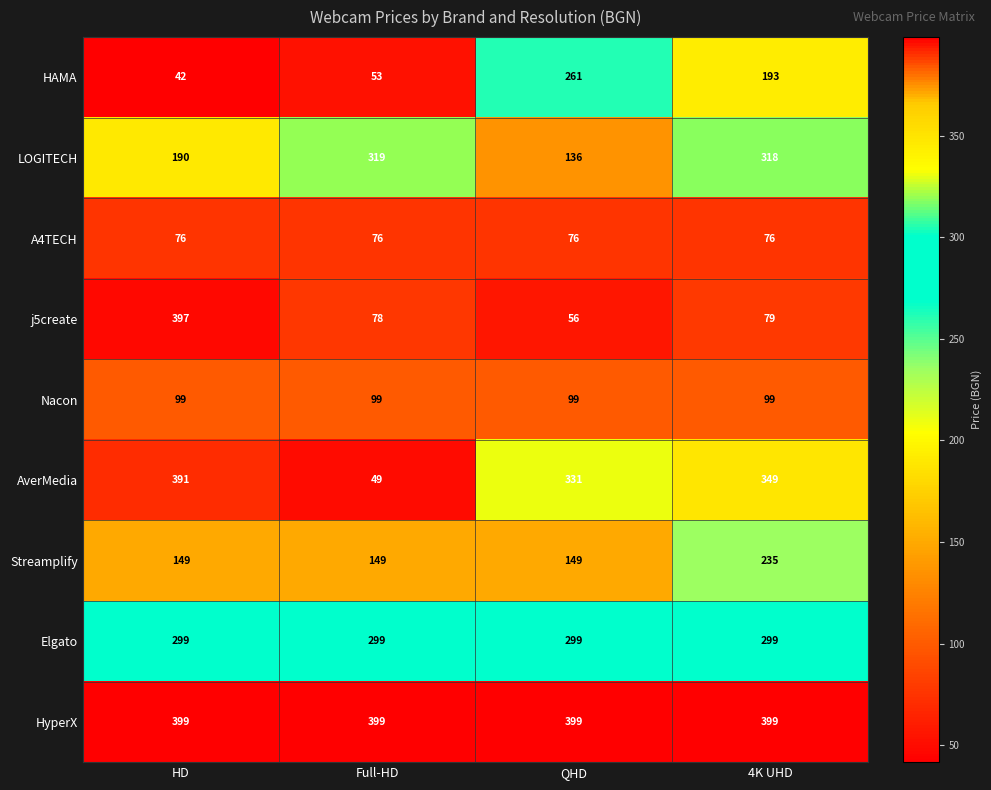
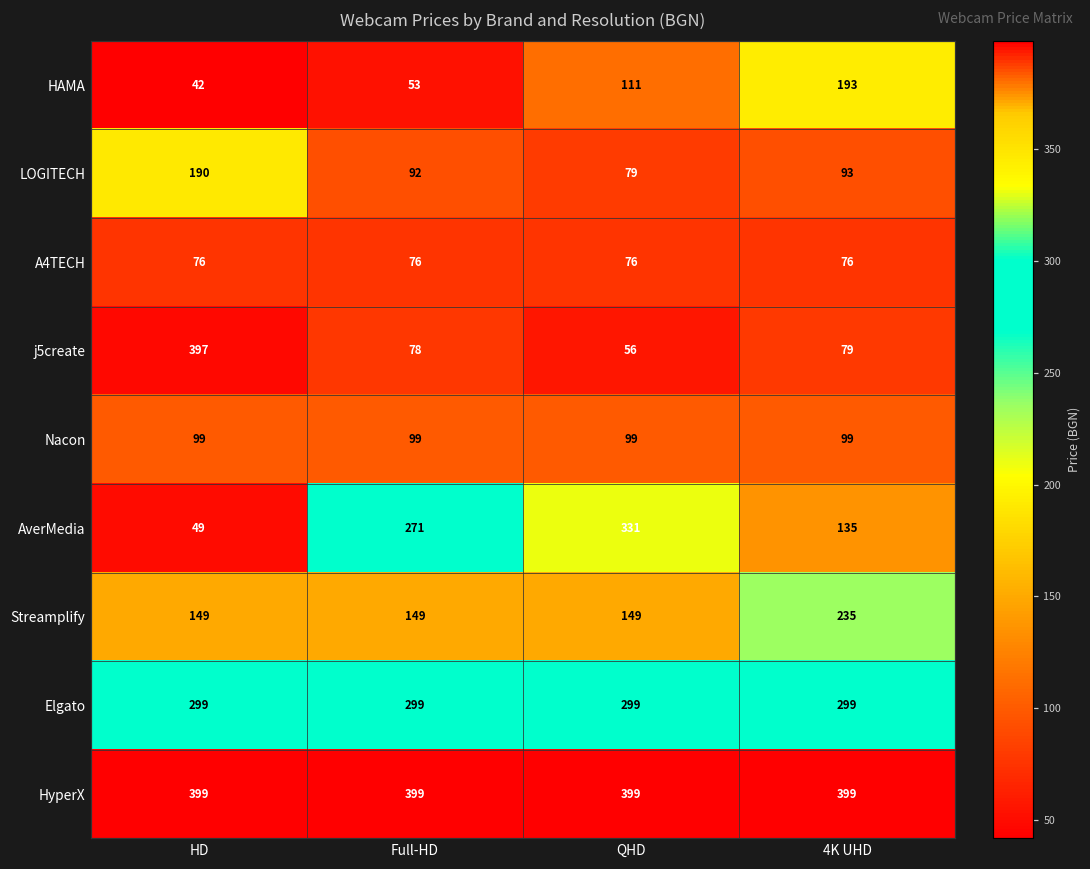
  {
    "HAMA": {
      "HD": 42,
      "Full-HD": 53,
-     "QHD": 261,
+     "QHD": 111,
      "4K UHD": 193
    },
    "LOGITECH": {
      "HD": 190,
-     "Full-HD": 319,
-     "QHD": 136,
-     "4K UHD": 318
+     "Full-HD": 92,
+     "QHD": 79,
+     "4K UHD": 93
    },
    "A4TECH": {
      "HD": 76,
      "Full-HD": 76,
      "QHD": 76,
      "4K UHD": 76
    },
    "j5create": {
      "HD": 397,
      "Full-HD": 78,
      "QHD": 56,
      "4K UHD": 79
    },
    "Nacon": {
      "HD": 99,
      "Full-HD": 99,
      "QHD": 99,
      "4K UHD": 99
    },
    "AverMedia": {
-     "HD": 391,
-     "Full-HD": 49,
+     "HD": 49,
+     "Full-HD": 271,
      "QHD": 331,
-     "4K UHD": 349
+     "4K UHD": 135
    },
    "Streamplify": {
      "HD": 149,
      "Full-HD": 149,
      "QHD": 149,
      "4K UHD": 235
    },
    "Elgato": {
      "HD": 299,
      "Full-HD": 299,
      "QHD": 299,
      "4K UHD": 299
    },
    "HyperX": {
      "HD": 399,
      "Full-HD": 399,
      "QHD": 399,
      "4K UHD": 399
    }
  }
